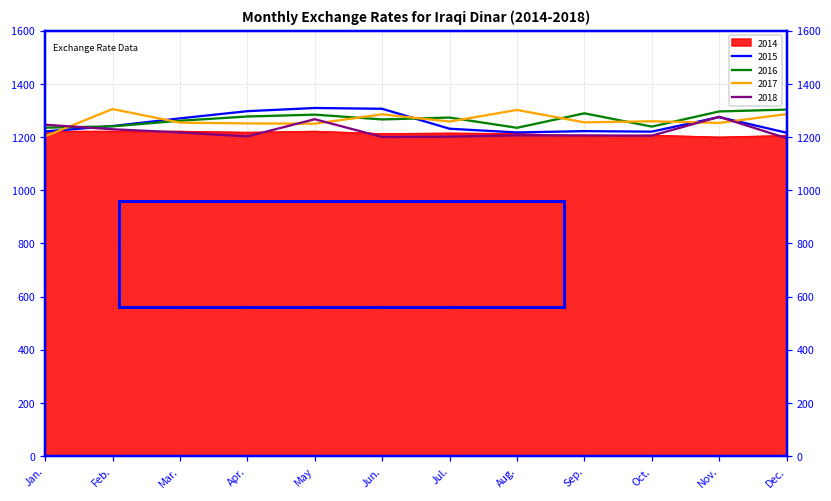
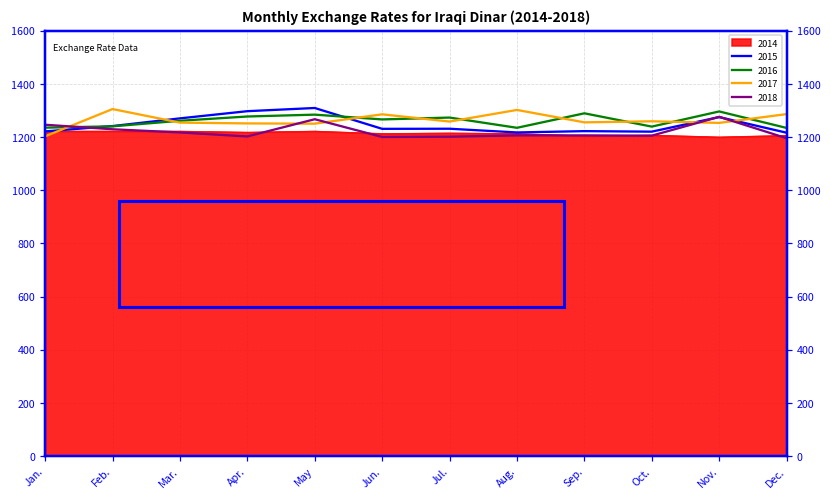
  {
    "2014": {
      "Apr.": 1220,
      "May": 1220,
      "Jun.": 1210,
      "Jul.": 1220,
      "Nov.": 1200
    },
    "2015": {
      "Apr.": 1300,
      "May": 1310,
-     "Jun.": 1310,
+     "Jun.": 1230,
      "Jul.": 1230,
      "Sep.": 1220,
      "Oct.": 1220
    },
    "2016": {
      "Jan.": 1240,
      "Apr.": 1280,
      "May": 1280,
      "Jun.": 1270,
      "Jul.": 1270,
      "Aug.": 1230,
      "Sep.": 1290,
      "Oct.": 1240,
      "Nov.": 1300,
-     "Dec.": 1300
+     "Dec.": 1230
    },
    "2017": {
      "Jan.": 1200,
      "Feb.": 1310,
      "Apr.": 1250,
      "May": 1250,
      "Jun.": 1290,
      "Jul.": 1260,
      "Aug.": 1300,
      "Sep.": 1260,
      "Oct.": 1260,
      "Nov.": 1250,
      "Dec.": 1290
    },
    "2018": {
      "Jan.": 1250,
      "Apr.": 1200,
      "May": 1270,
      "Jun.": 1200,
      "Jul.": 1200,
      "Dec.": 1200
    }
  }
